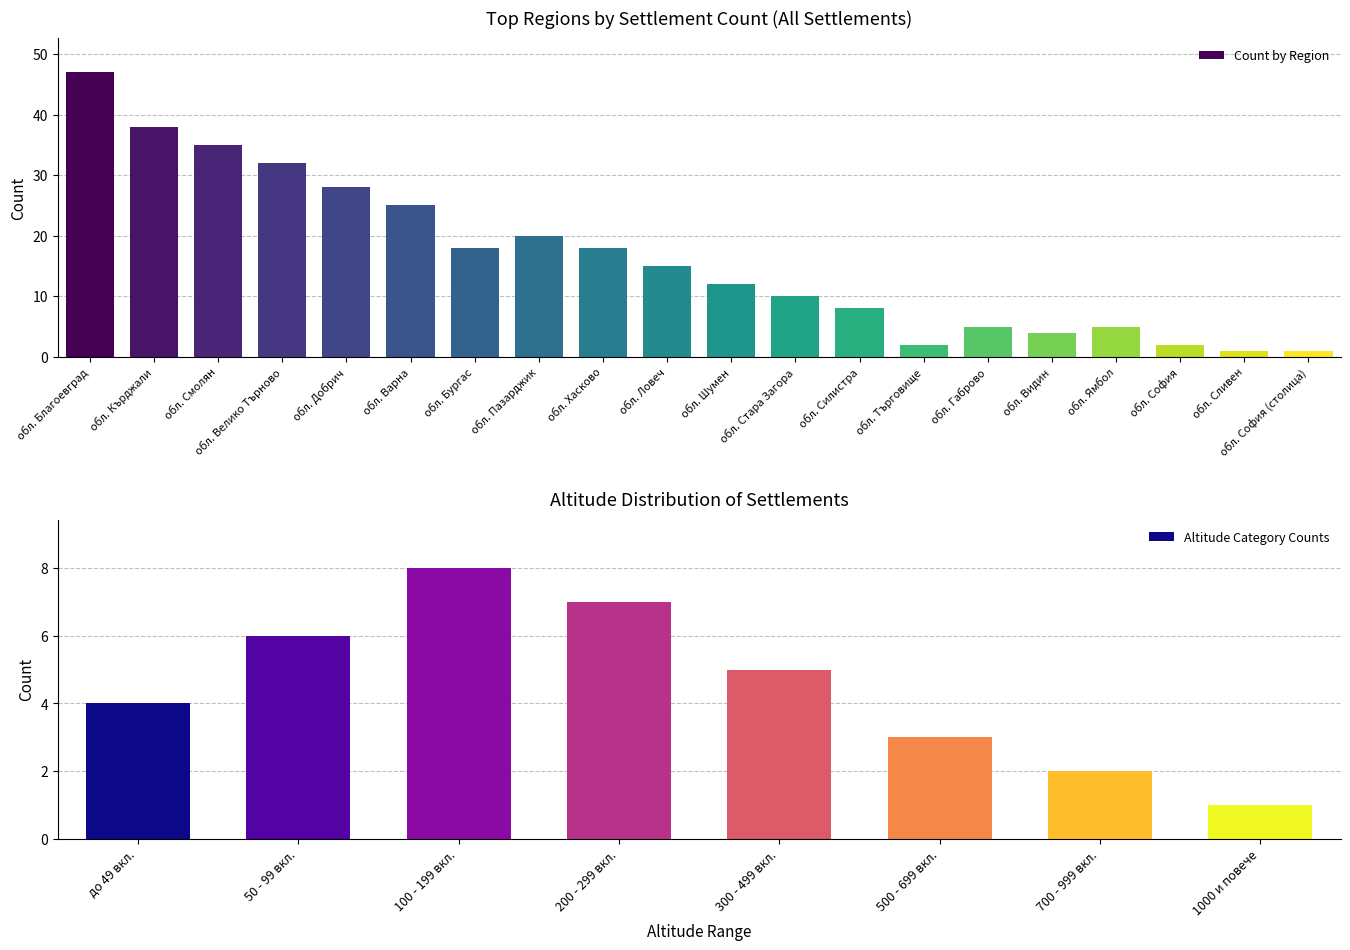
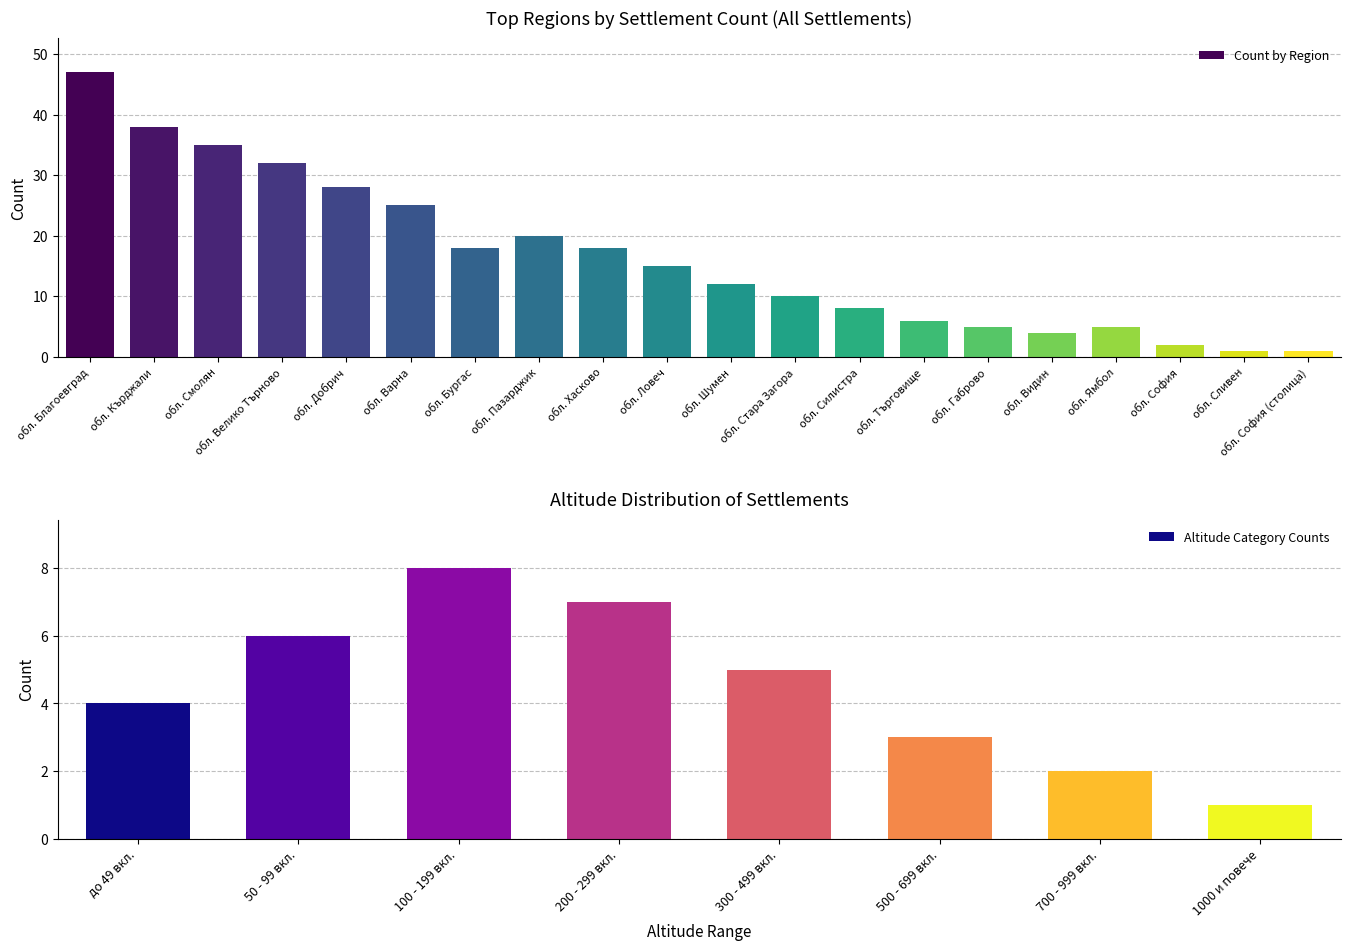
  {
    "Top Regions by Settlement Count (All Settlements)": {
      "обл. Благоевград": 47,
      "обл. Кърджали": 38,
      "обл. Смолян": 35,
      "обл. Велико Търново": 32,
      "обл. Добрич": 28,
      "обл. Варна": 25,
      "обл. Бургас": 18,
      "обл. Пазарджик": 20,
      "обл. Хасково": 18,
      "обл. Ловеч": 15,
      "обл. Шумен": 12,
      "обл. Стара Загора": 10,
      "обл. Силистра": 8,
-     "обл. Търговище": 2,
+     "обл. Търговище": 6,
      "обл. Габрово": 5,
      "обл. Видин": 4,
      "обл. Ямбол": 5,
      "обл. София": 2,
      "обл. Сливен": 1,
      "обл. София (столица)": 1
    },
    "Altitude Distribution of Settlements": {
      "до 49 вкл.": 4.0,
      "50 - 99 вкл.": 6.0,
      "100 - 199 вкл.": 8.0,
      "200 - 299 вкл.": 7.0,
      "300 - 499 вкл.": 5.0,
      "500 - 699 вкл.": 3.0,
      "700 - 999 вкл.": 2.0,
      "1000 и повече": 1.0
    }
  }
